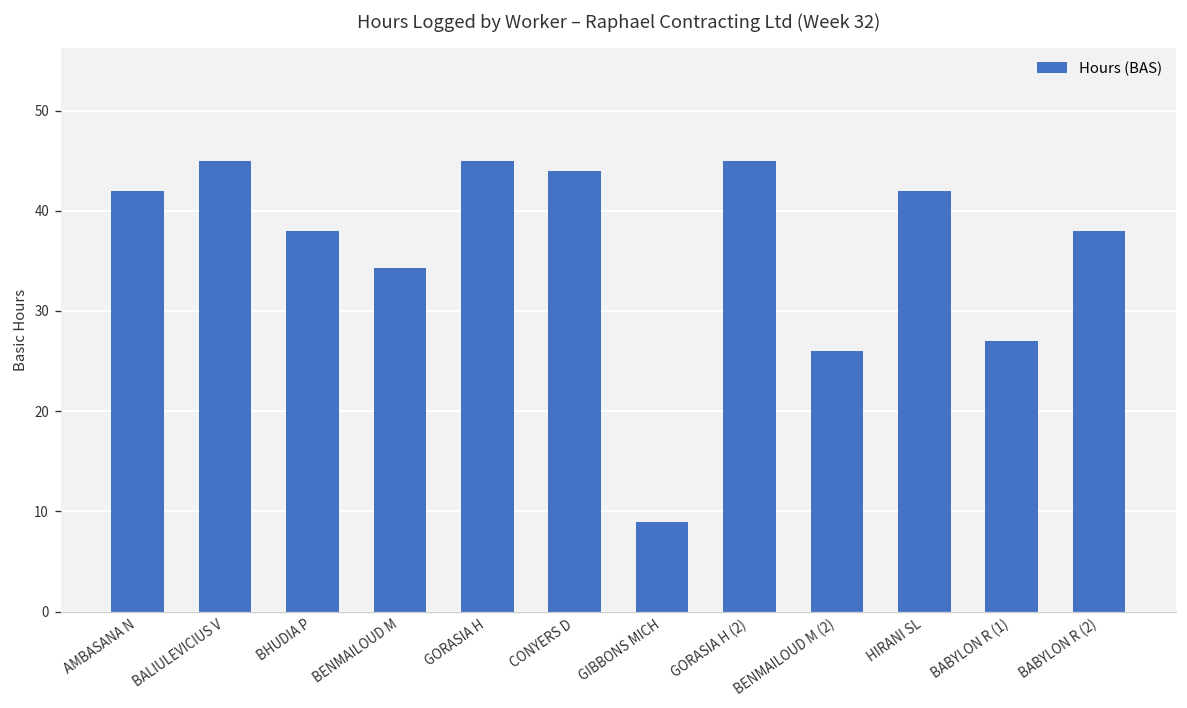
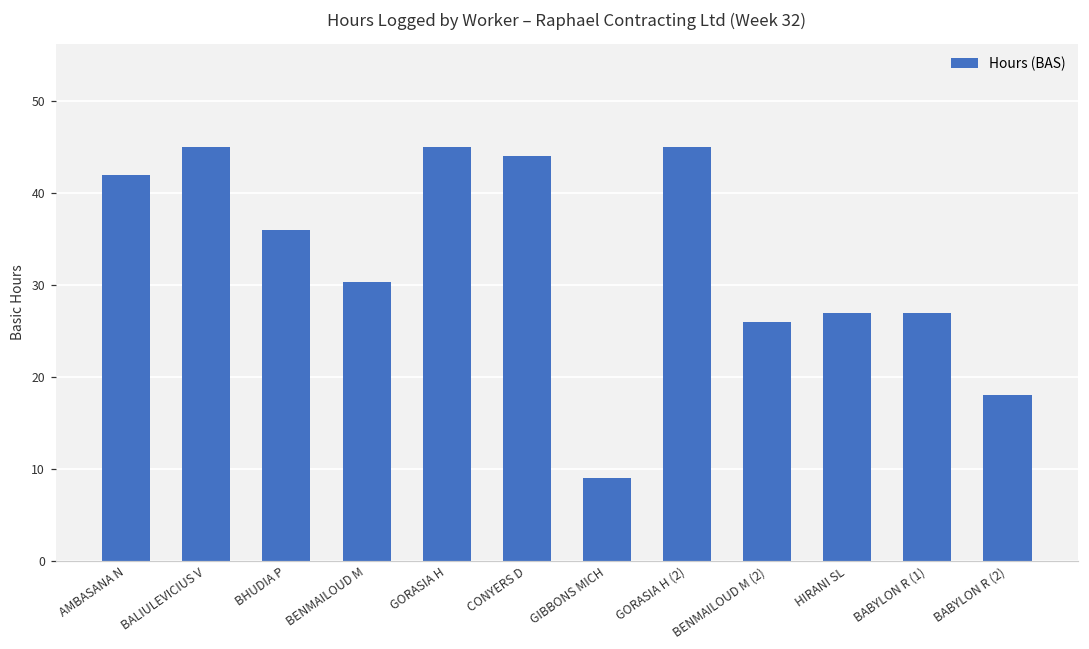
  {
    "AMBASANA N": 42,
    "BALIULEVICIUS V": 45,
-   "BHUDIA P": 38,
-   "BENMAILOUD M": 34,
+   "BHUDIA P": 36,
+   "BENMAILOUD M": 30,
    "GORASIA H": 45,
    "CONYERS D": 44,
    "GIBBONS MICH": 9,
    "GORASIA H (2)": 45,
    "BENMAILOUD M (2)": 26,
-   "HIRANI SL": 42,
+   "HIRANI SL": 27,
    "BABYLON R (1)": 27,
-   "BABYLON R (2)": 38
+   "BABYLON R (2)": 18
  }
